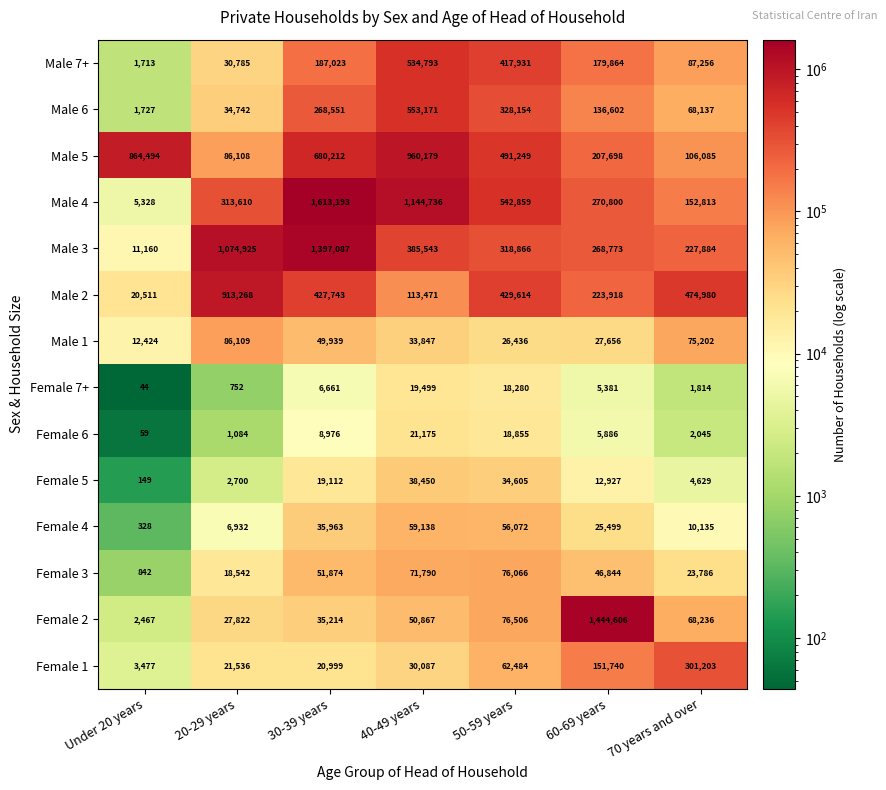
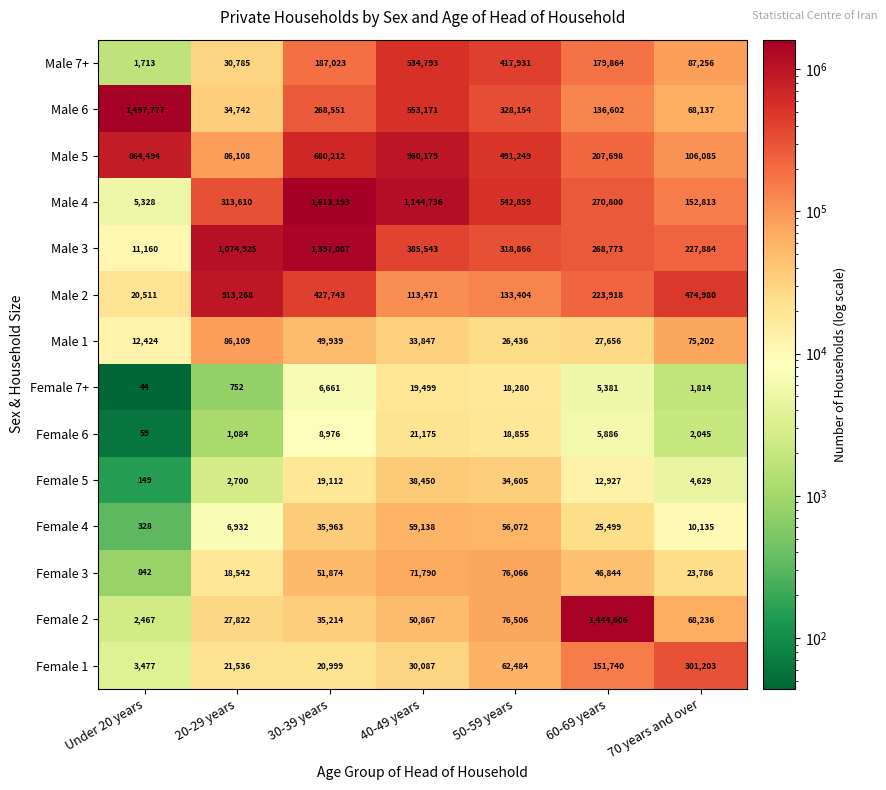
  {
    "Male 7+": {
      "Under 20 years": "1,713",
      "20-29 years": "30,785",
      "30-39 years": "187,023",
      "40-49 years": "534,793",
      "50-59 years": "417,931",
      "60-69 years": "179,864",
      "70 years and over": "87,256"
    },
    "Male 6": {
-     "Under 20 years": "1,727",
+     "Under 20 years": "1,497,777",
      "20-29 years": "34,742",
      "30-39 years": "268,551",
      "40-49 years": "553,171",
      "50-59 years": "328,154",
      "60-69 years": "136,602",
      "70 years and over": "68,137"
    },
    "Male 5": {
      "Under 20 years": "864,494",
      "20-29 years": "86,108",
      "30-39 years": "680,212",
      "40-49 years": "960,179",
      "50-59 years": "491,249",
      "60-69 years": "207,698",
      "70 years and over": "106,085"
    },
    "Male 4": {
      "Under 20 years": "5,328",
      "20-29 years": "313,610",
      "30-39 years": "1,613,193",
      "40-49 years": "1,144,736",
      "50-59 years": "542,859",
      "60-69 years": "270,800",
      "70 years and over": "152,813"
    },
    "Male 3": {
      "Under 20 years": "11,160",
      "20-29 years": "1,074,925",
      "30-39 years": "1,397,087",
      "40-49 years": "385,543",
      "50-59 years": "318,866",
      "60-69 years": "268,773",
      "70 years and over": "227,884"
    },
    "Male 2": {
      "Under 20 years": "20,511",
      "20-29 years": "913,268",
      "30-39 years": "427,743",
      "40-49 years": "113,471",
-     "50-59 years": "429,614",
+     "50-59 years": "133,404",
      "60-69 years": "223,918",
      "70 years and over": "474,980"
    },
    "Male 1": {
      "Under 20 years": "12,424",
      "20-29 years": "86,109",
      "30-39 years": "49,939",
      "40-49 years": "33,847",
      "50-59 years": "26,436",
      "60-69 years": "27,656",
      "70 years and over": "75,202"
    },
    "Female 7+": {
      "Under 20 years": "44",
      "20-29 years": "752",
      "30-39 years": "6,661",
      "40-49 years": "19,499",
      "50-59 years": "18,280",
      "60-69 years": "5,381",
      "70 years and over": "1,814"
    },
    "Female 6": {
      "Under 20 years": "59",
      "20-29 years": "1,084",
      "30-39 years": "8,976",
      "40-49 years": "21,175",
      "50-59 years": "18,855",
      "60-69 years": "5,886",
      "70 years and over": "2,045"
    },
    "Female 5": {
      "Under 20 years": "149",
      "20-29 years": "2,700",
      "30-39 years": "19,112",
      "40-49 years": "38,450",
      "50-59 years": "34,605",
      "60-69 years": "12,927",
      "70 years and over": "4,629"
    },
    "Female 4": {
      "Under 20 years": "328",
      "20-29 years": "6,932",
      "30-39 years": "35,963",
      "40-49 years": "59,138",
      "50-59 years": "56,072",
      "60-69 years": "25,499",
      "70 years and over": "10,135"
    },
    "Female 3": {
      "Under 20 years": "842",
      "20-29 years": "18,542",
      "30-39 years": "51,874",
      "40-49 years": "71,790",
      "50-59 years": "76,066",
      "60-69 years": "46,844",
      "70 years and over": "23,786"
    },
    "Female 2": {
      "Under 20 years": "2,467",
      "20-29 years": "27,822",
      "30-39 years": "35,214",
      "40-49 years": "50,867",
      "50-59 years": "76,506",
      "60-69 years": "1,444,606",
      "70 years and over": "68,236"
    },
    "Female 1": {
      "Under 20 years": "3,477",
      "20-29 years": "21,536",
      "30-39 years": "20,999",
      "40-49 years": "30,087",
      "50-59 years": "62,484",
      "60-69 years": "151,740",
      "70 years and over": "301,203"
    }
  }
